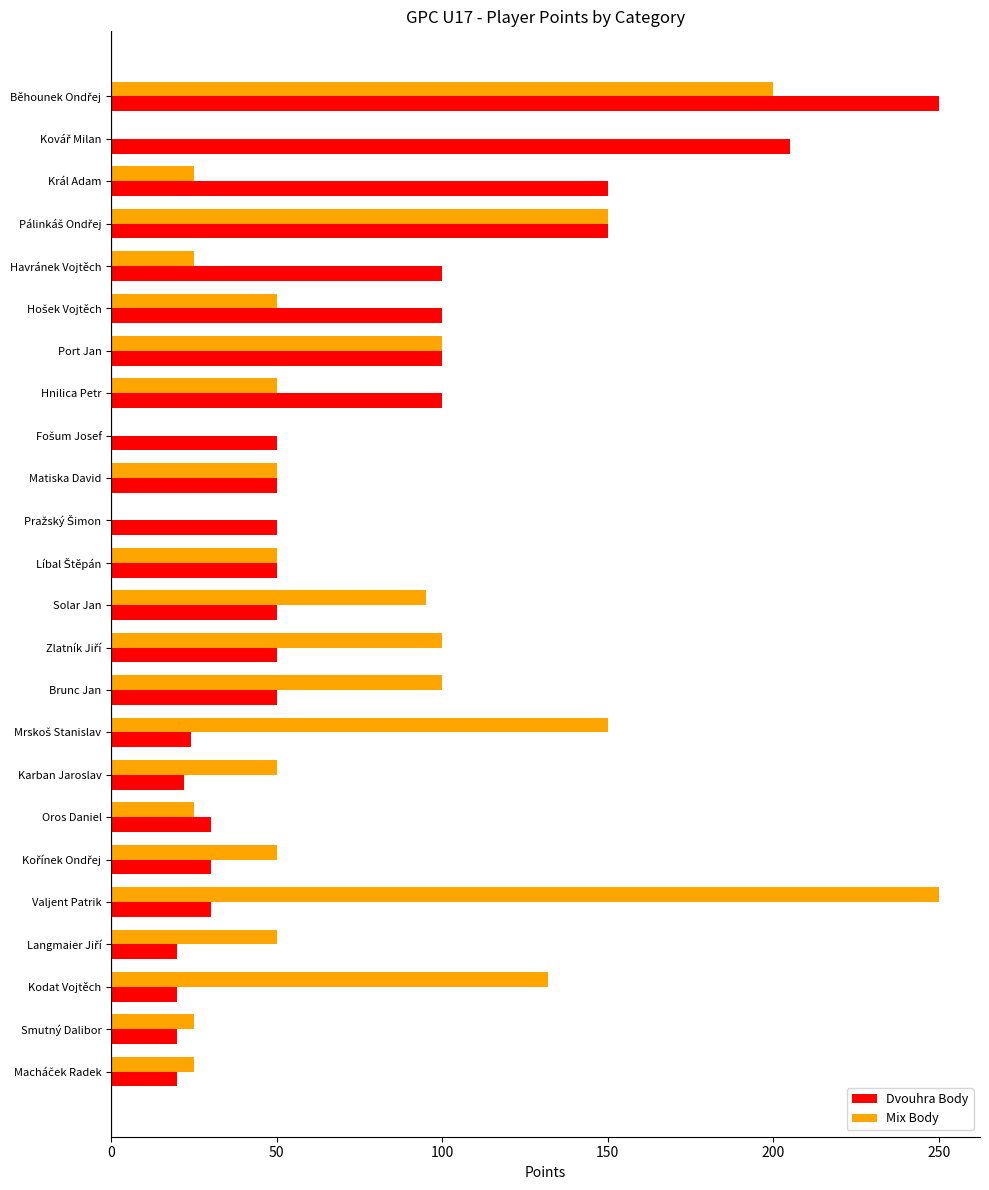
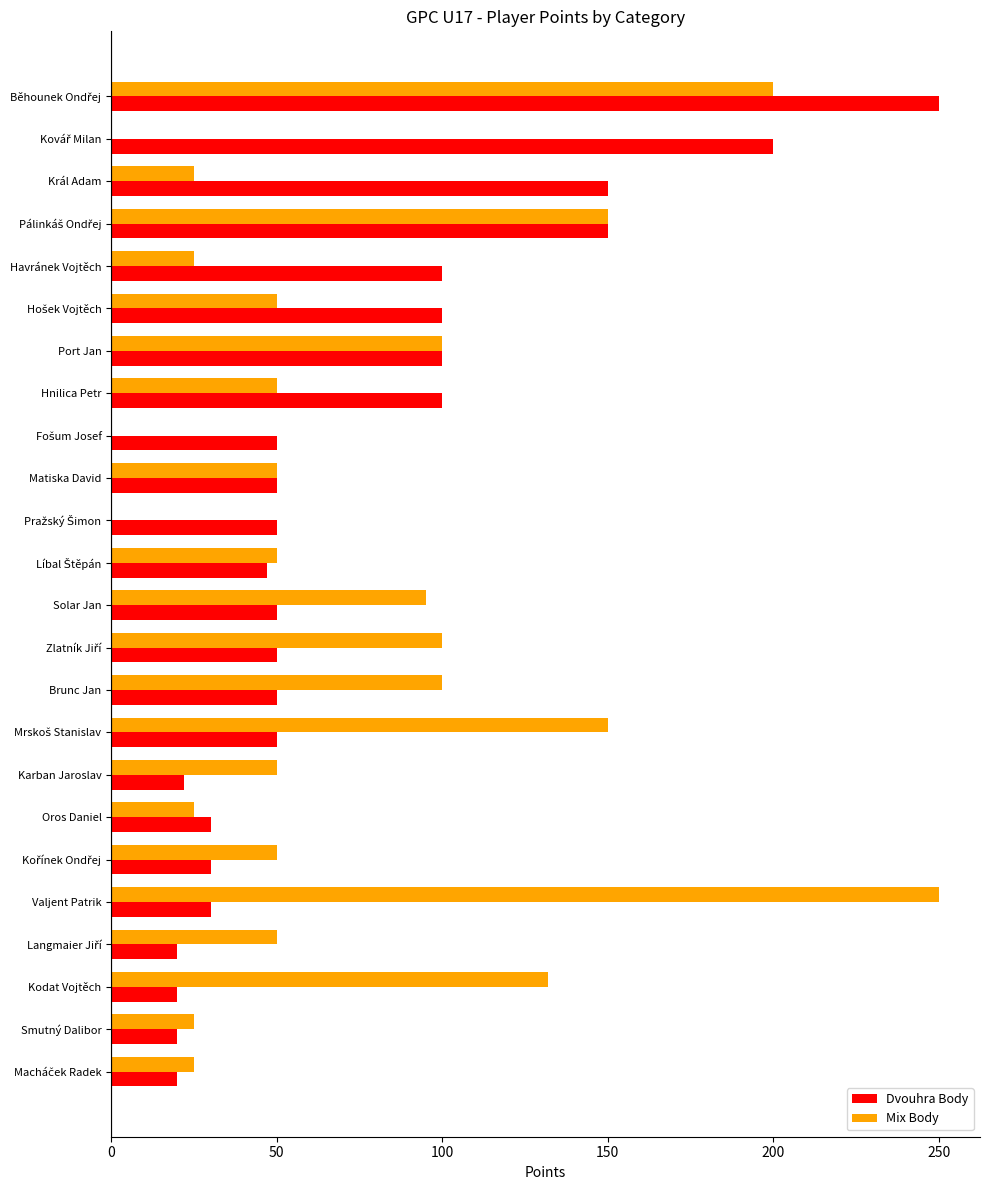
  {
    "Dvouhra Body": {
      "Běhounek Ondřej": 250,
-     "Kovář Milan": 205,
+     "Kovář Milan": 200,
      "Král Adam": 150,
      "Pálinkáš Ondřej": 150,
      "Havránek Vojtěch": 100,
      "Hošek Vojtěch": 100,
      "Port Jan": 100,
      "Hnilica Petr": 100,
      "Fošum Josef": 50,
      "Matiska David": 50,
      "Pražský Šimon": 50,
-     "Líbal Štěpán": 50,
+     "Líbal Štěpán": 47,
      "Solar Jan": 50,
      "Zlatník Jiří": 50,
      "Brunc Jan": 50,
-     "Mrskoš Stanislav": 24,
+     "Mrskoš Stanislav": 50,
      "Karban Jaroslav": 22,
      "Oros Daniel": 30,
      "Kořínek Ondřej": 30,
      "Valjent Patrik": 30,
      "Langmaier Jiří": 20,
      "Kodat Vojtěch": 20,
      "Smutný Dalibor": 20,
      "Macháček Radek": 20
    },
    "Mix Body": {
      "Běhounek Ondřej": 200,
      "Kovář Milan": 0,
      "Král Adam": 25,
      "Pálinkáš Ondřej": 150,
      "Havránek Vojtěch": 25,
      "Hošek Vojtěch": 50,
      "Port Jan": 100,
      "Hnilica Petr": 50,
      "Fošum Josef": 0,
      "Matiska David": 50,
      "Pražský Šimon": 0,
      "Líbal Štěpán": 50,
      "Solar Jan": 95,
      "Zlatník Jiří": 100,
      "Brunc Jan": 100,
      "Mrskoš Stanislav": 150,
      "Karban Jaroslav": 50,
      "Oros Daniel": 25,
      "Kořínek Ondřej": 50,
      "Valjent Patrik": 250,
      "Langmaier Jiří": 50,
      "Kodat Vojtěch": 132,
      "Smutný Dalibor": 25,
      "Macháček Radek": 25
    }
  }
